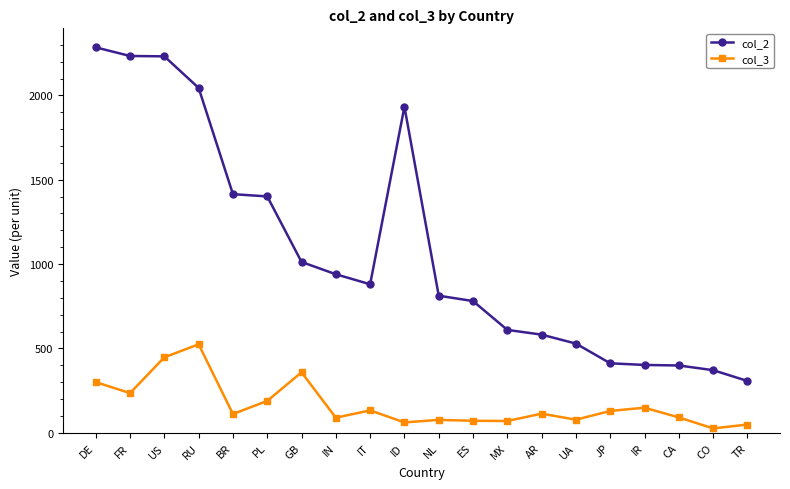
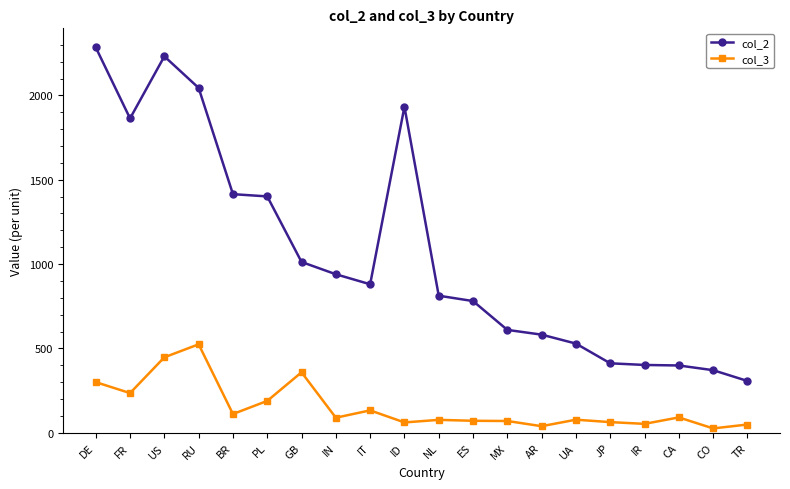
  {
    "col_2": {
      "DE": 2280,
-     "FR": 2230,
+     "FR": 1860,
      "US": 2230,
      "RU": 2040,
      "BR": 1410,
      "PL": 1400,
      "GB": 1010,
      "IN": 940,
      "IT": 880,
      "ID": 1930,
      "NL": 810,
      "ES": 780,
      "MX": 610,
      "AR": 580,
      "UA": 530,
      "JP": 410,
      "IR": 400,
      "CA": 400,
      "CO": 370,
      "TR": 310
    },
    "col_3": {
      "DE": 300,
      "FR": 240,
      "US": 450,
      "RU": 520,
      "BR": 110,
      "PL": 190,
      "GB": 360,
      "IN": 90,
      "IT": 130,
      "ID": 60,
      "NL": 80,
      "ES": 70,
      "MX": 70,
-     "AR": 110,
+     "AR": 40,
      "UA": 80,
-     "JP": 130,
-     "IR": 150,
+     "JP": 60,
+     "IR": 50,
      "CA": 90,
      "CO": 30,
      "TR": 50
    }
  }
